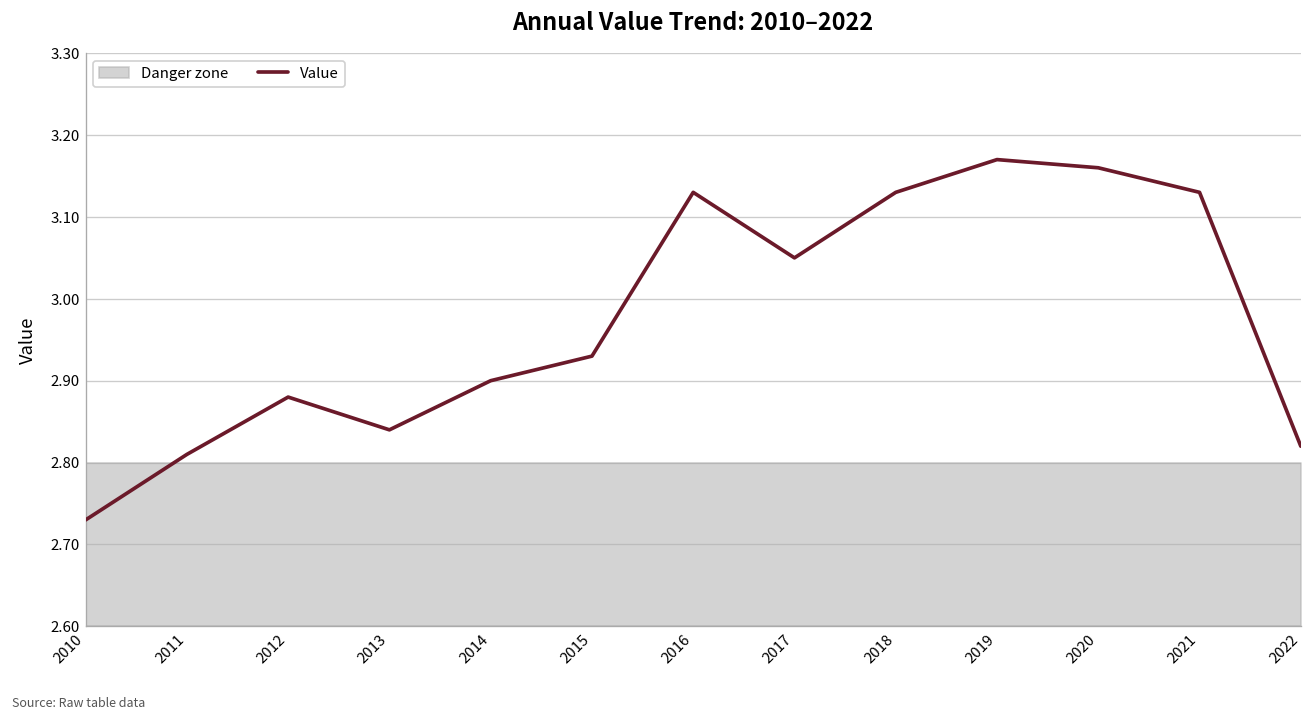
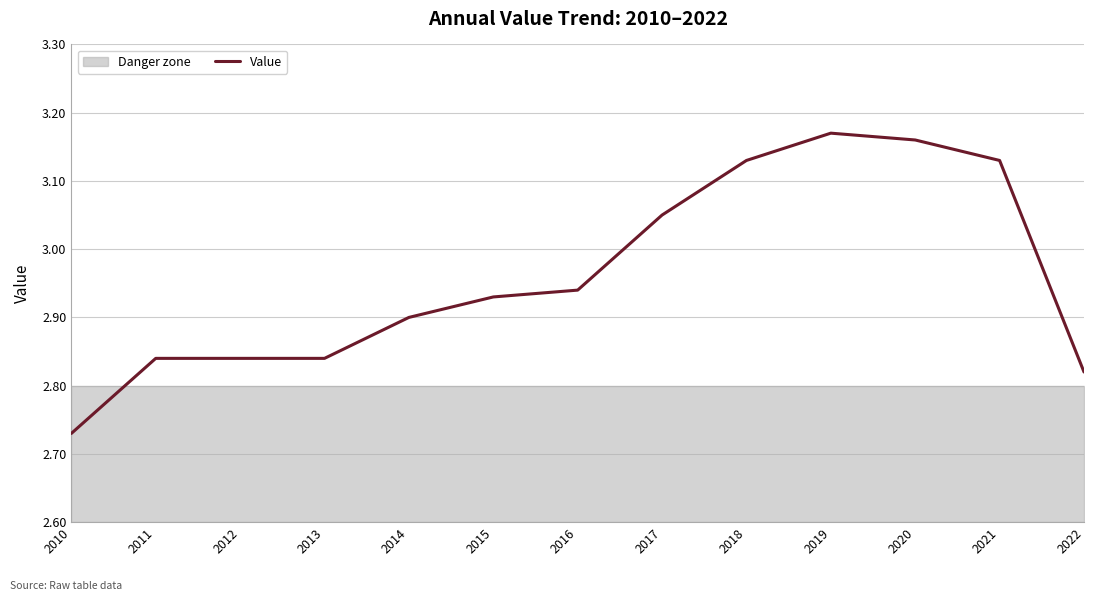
  {
    "Value": {
      "2010": 2.73,
-     "2011": 2.81,
-     "2012": 2.88,
+     "2011": 2.84,
+     "2012": 2.84,
      "2013": 2.84,
      "2014": 2.90,
      "2015": 2.93,
-     "2016": 3.13,
+     "2016": 2.94,
      "2017": 3.05,
      "2018": 3.13,
      "2019": 3.17,
      "2020": 3.16,
      "2021": 3.13,
      "2022": 2.82
    },
    "Danger zone": {
      "2010": 2.80,
      "2011": 2.80,
      "2012": 2.80,
      "2013": 2.80,
      "2014": 2.80,
      "2015": 2.80,
      "2016": 2.80,
      "2017": 2.80,
      "2018": 2.80,
      "2019": 2.80,
      "2020": 2.80,
      "2021": 2.80,
      "2022": 2.80
    }
  }
